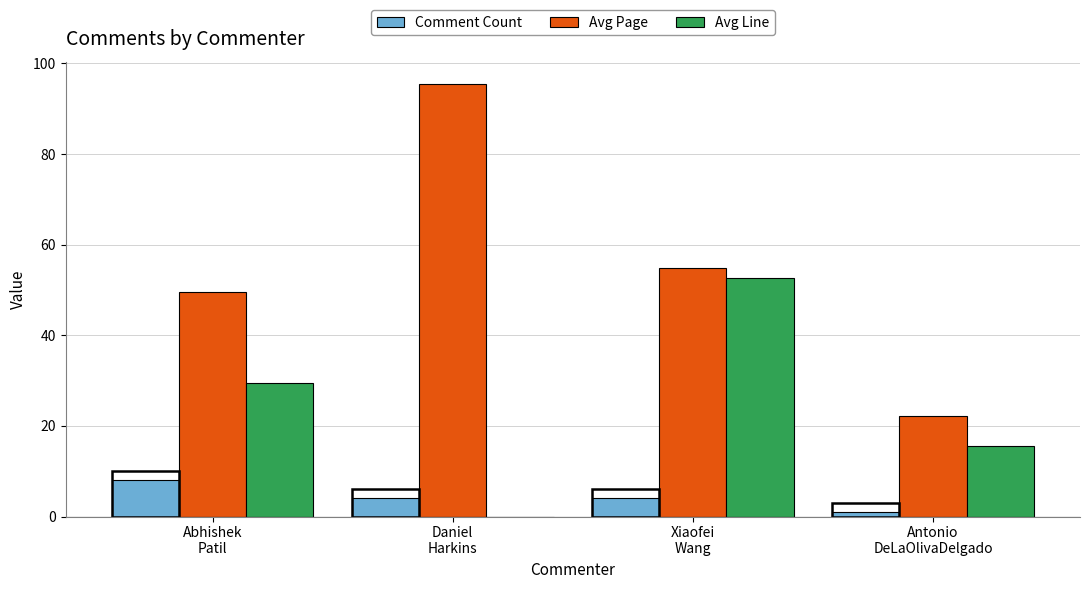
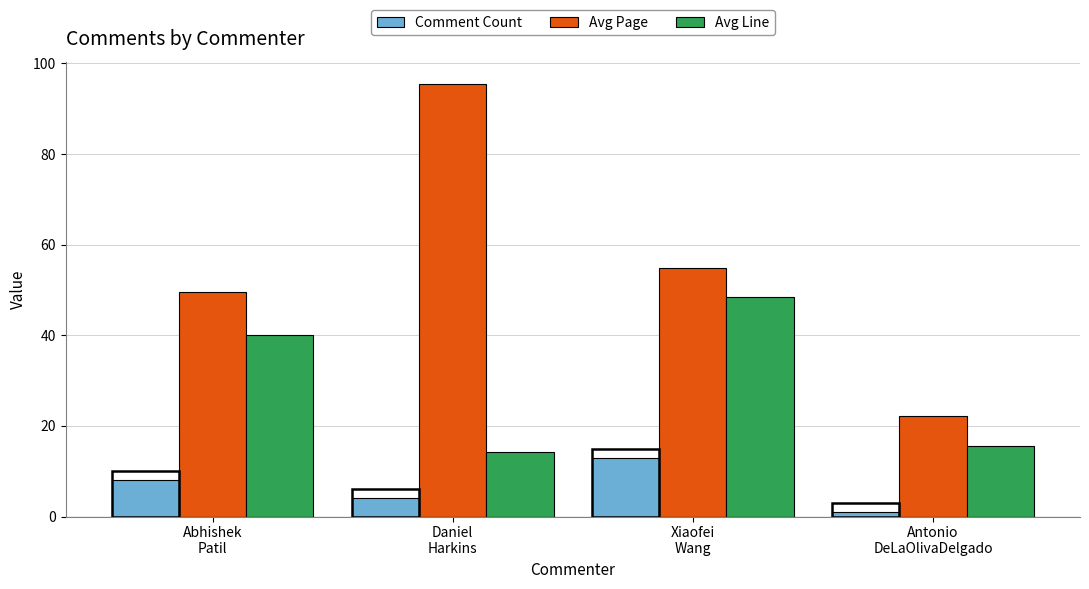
  {
    "Comment Count": {
-     "Xiaofei Wang": 4
+     "Xiaofei Wang": 13
    },
    "Avg Page": {
      "Abhishek Patil": 49,
      "Daniel Harkins": 96,
      "Xiaofei Wang": 55,
      "Antonio DeLaOlivaDelgado": 22
    },
    "Avg Line": {
-     "Abhishek Patil": 30,
-     "Daniel Harkins": 0,
-     "Xiaofei Wang": 53,
+     "Abhishek Patil": 40,
+     "Daniel Harkins": 14,
+     "Xiaofei Wang": 49,
      "Antonio DeLaOlivaDelgado": 16
    }
  }
